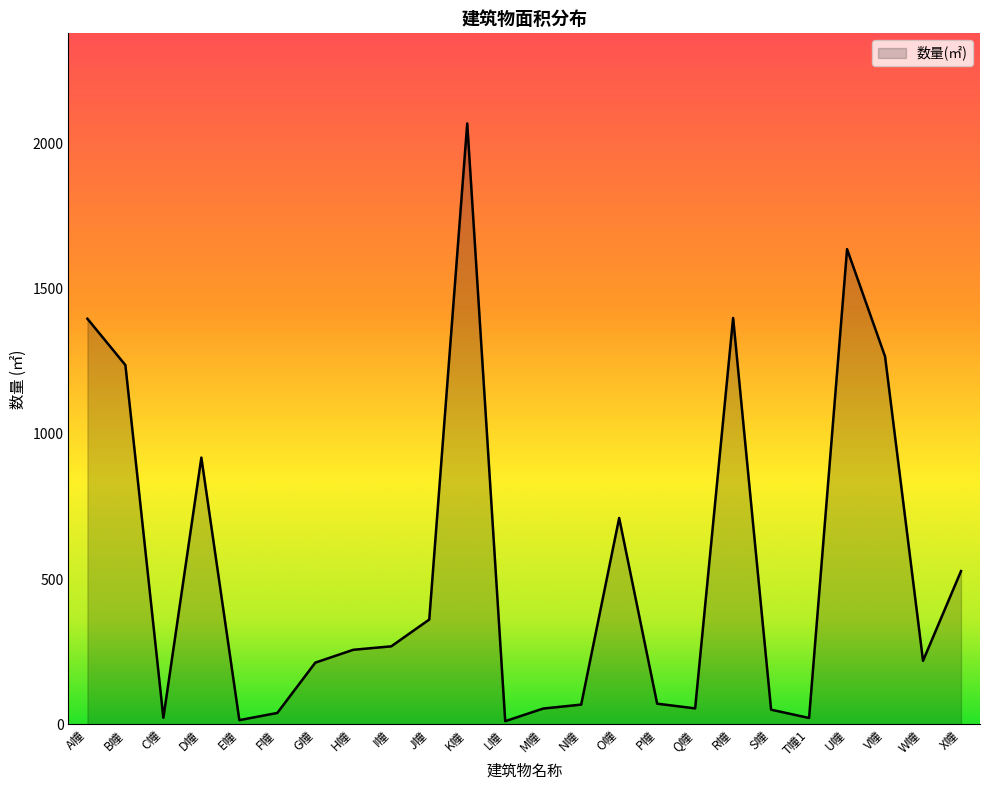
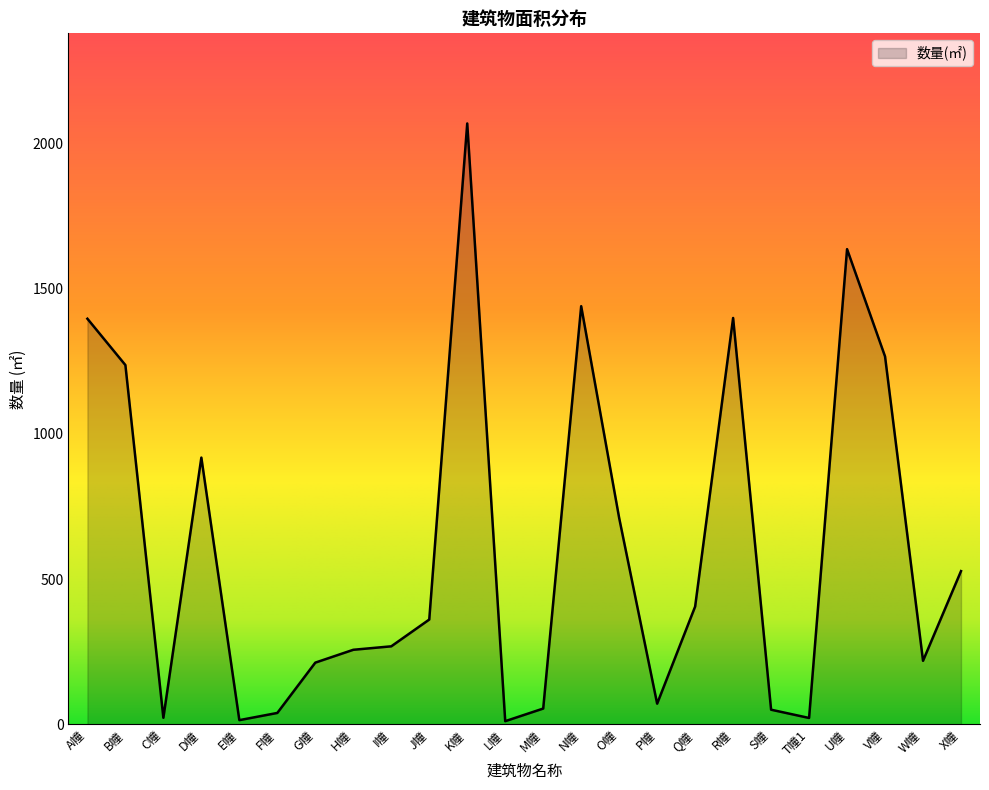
  {
    "A幢": 1400,
    "B幢": 1240,
    "C幢": 20,
    "D幢": 920,
    "E幢": 10,
    "F幢": 40,
    "G幢": 210,
    "H幢": 260,
    "I幢": 270,
    "J幢": 360,
    "K幢": 2070,
    "L幢": 10,
    "M幢": 50,
-   "N幢": 70,
+   "N幢": 1440,
    "O幢": 710,
    "P幢": 70,
-   "Q幢": 50,
+   "Q幢": 410,
    "R幢": 1400,
    "S幢": 50,
    "T幢1": 20,
    "U幢": 1640,
    "V幢": 1270,
    "W幢": 220,
    "X幢": 530
  }
